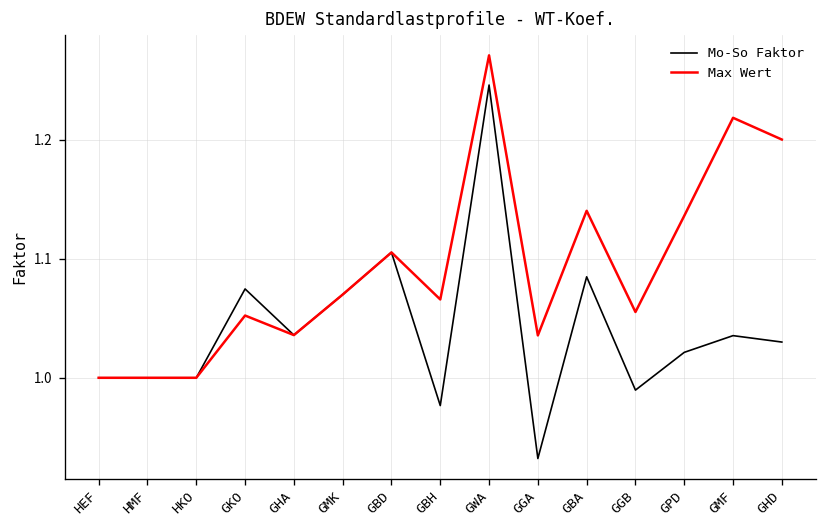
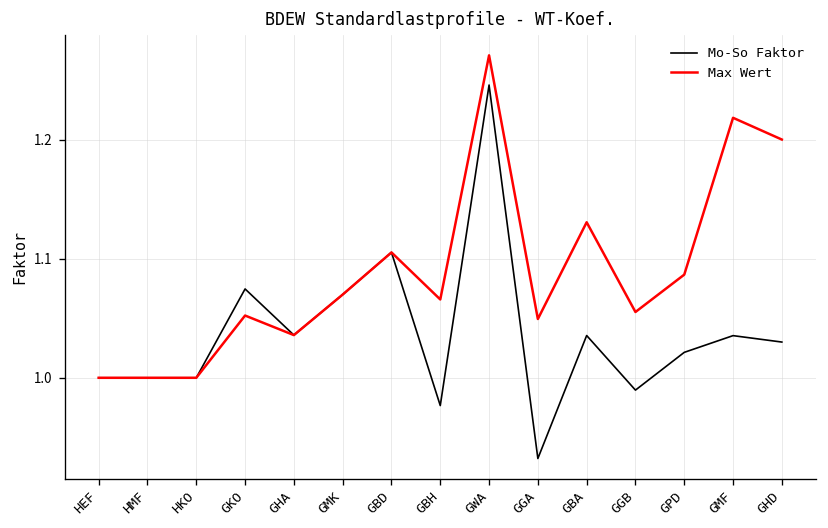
  {
    "Mo-So Faktor": {
      "GKO": 1.07,
      "GBH": 0.98,
      "GWA": 1.25,
      "GGA": 0.93,
-     "GBA": 1.08,
+     "GBA": 1.04,
      "GGB": 0.99,
      "GPD": 1.02,
      "GMF": 1.04,
      "GHD": 1.03
    },
    "Max Wert": {
      "GKO": 1.05,
      "GBH": 1.07,
      "GWA": 1.27,
-     "GGA": 1.04,
-     "GBA": 1.14,
+     "GGA": 1.05,
+     "GBA": 1.13,
      "GGB": 1.06,
-     "GPD": 1.14,
+     "GPD": 1.09,
      "GMF": 1.22,
      "GHD": 1.20
    }
  }
